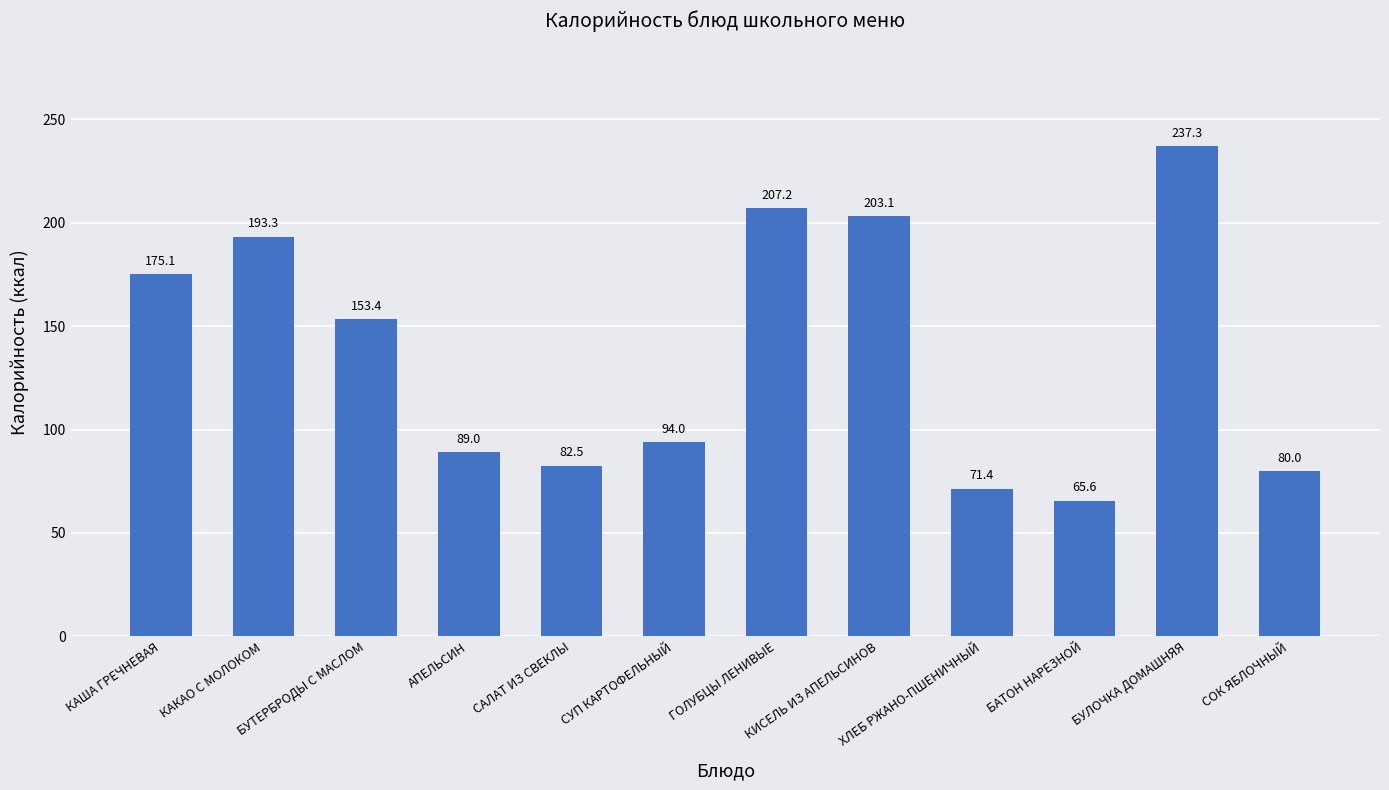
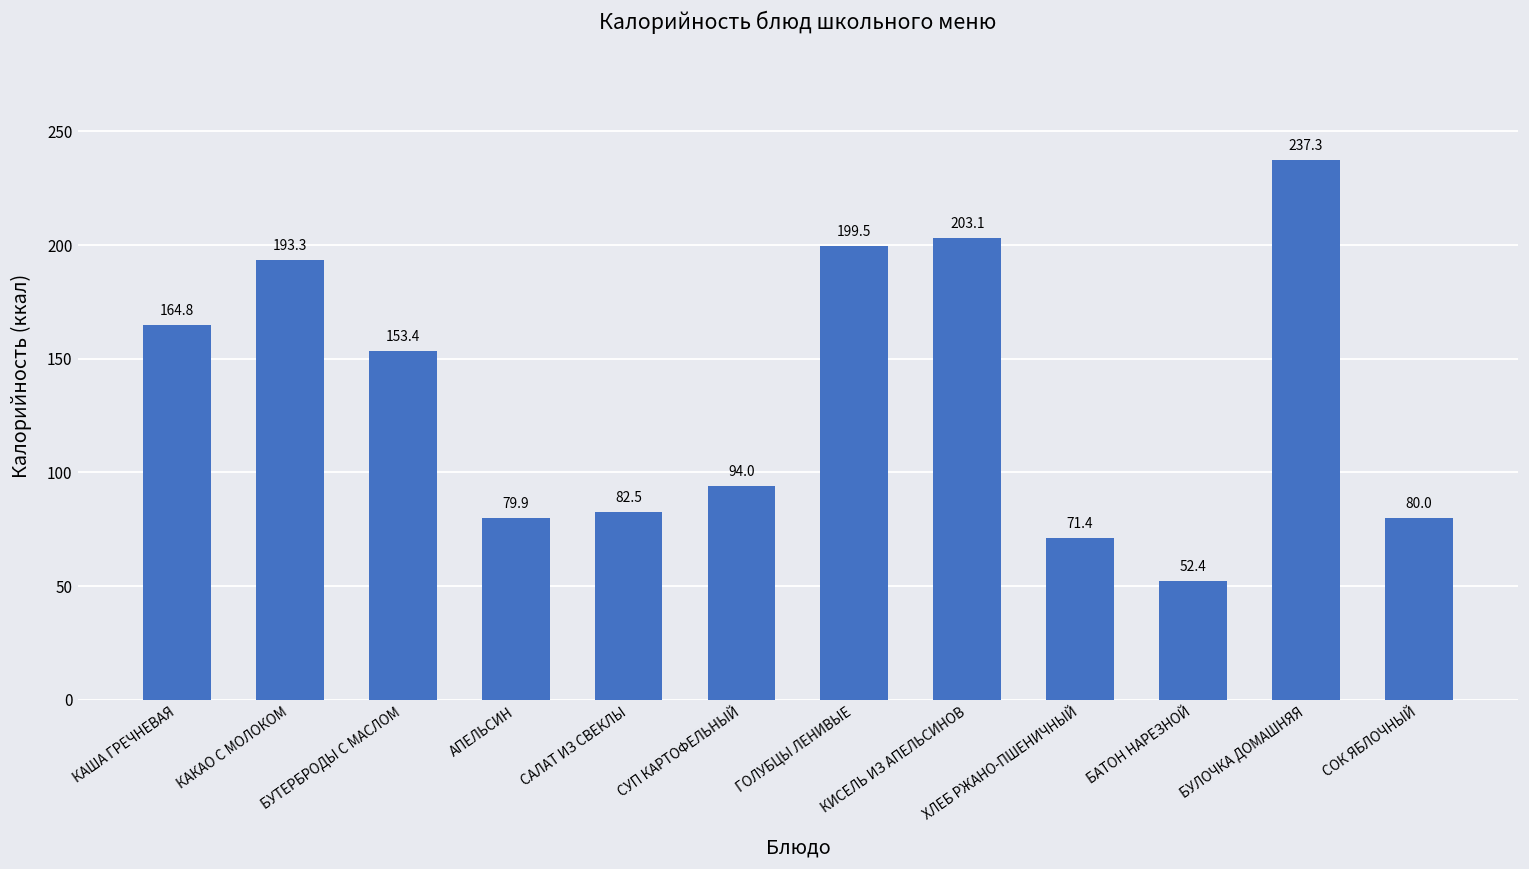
  {
-   "КАША ГРЕЧНЕВАЯ": 175.1,
+   "КАША ГРЕЧНЕВАЯ": 164.8,
    "КАКАО С МОЛОКОМ": 193.3,
    "БУТЕРБРОДЫ С МАСЛОМ": 153.4,
-   "АПЕЛЬСИН": 89.0,
+   "АПЕЛЬСИН": 79.9,
    "САЛАТ ИЗ СВЕКЛЫ": 82.5,
    "СУП КАРТОФЕЛЬНЫЙ": 94.0,
-   "ГОЛУБЦЫ ЛЕНИВЫЕ": 207.2,
+   "ГОЛУБЦЫ ЛЕНИВЫЕ": 199.5,
    "КИСЕЛЬ ИЗ АПЕЛЬСИНОВ": 203.1,
    "ХЛЕБ РЖАНО-ПШЕНИЧНЫЙ": 71.4,
-   "БАТОН НАРЕЗНОЙ": 65.6,
+   "БАТОН НАРЕЗНОЙ": 52.4,
    "БУЛОЧКА ДОМАШНЯЯ": 237.3,
    "СОК ЯБЛОЧНЫЙ": 80.0
  }
